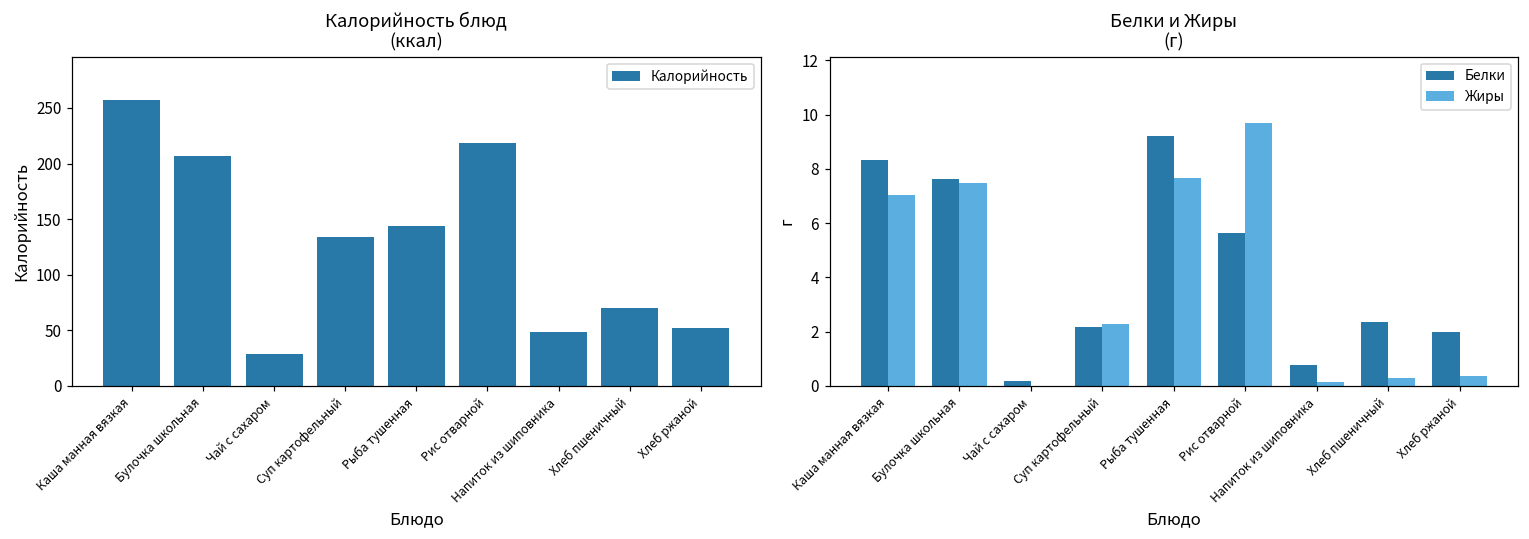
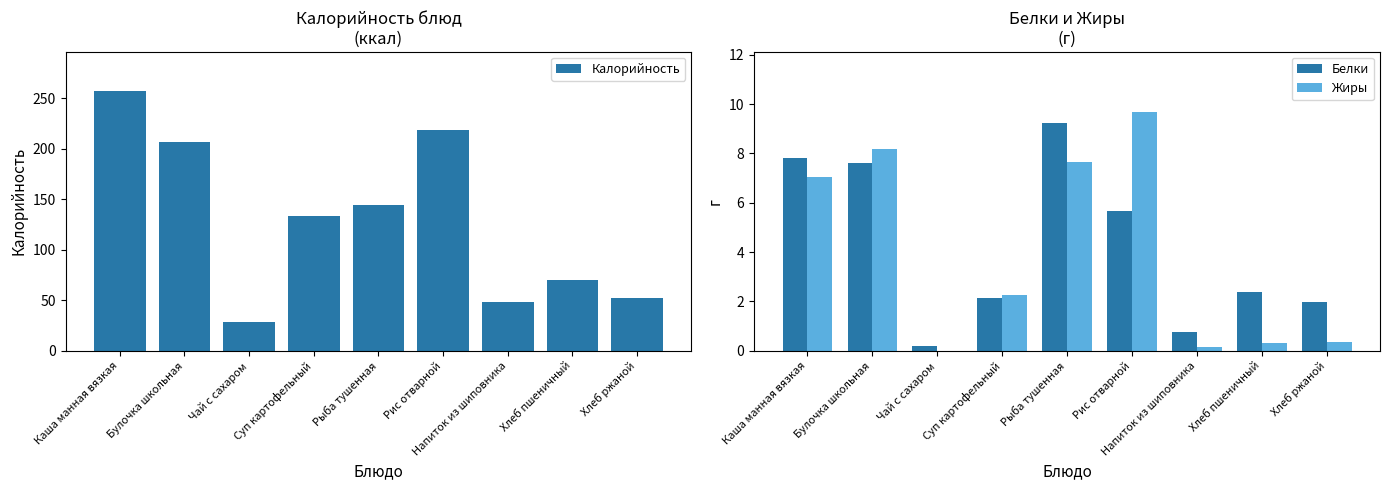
  {
    "Калорийность блюд (ккал)": {
      "Каша манная вязкая": 257,
      "Булочка школьная": 206,
      "Чай с сахаром": 28,
      "Суп картофельный": 134,
      "Рыба тушенная": 144,
      "Рис отварной": 218,
      "Напиток из шиповника": 48,
      "Хлеб пшеничный": 71,
      "Хлеб ржаной": 52
    },
    "Белки и Жиры (г)": {
      "Белки": {
-       "Каша манная вязкая": 8.3,
+       "Каша манная вязкая": 7.8,
        "Булочка школьная": 7.6,
        "Чай с сахаром": 0.2,
        "Суп картофельный": 2.2,
        "Рыба тушенная": 9.2,
        "Рис отварной": 5.7,
        "Напиток из шиповника": 0.8,
        "Хлеб пшеничный": 2.4,
        "Хлеб ржаной": 2.0
      },
      "Жиры": {
        "Каша манная вязкая": 7.0,
-       "Булочка школьная": 7.5,
+       "Булочка школьная": 8.2,
        "Чай с сахаром": 0.0,
        "Суп картофельный": 2.3,
        "Рыба тушенная": 7.7,
        "Рис отварной": 9.7,
        "Напиток из шиповника": 0.1,
        "Хлеб пшеничный": 0.3,
        "Хлеб ржаной": 0.4
      }
    }
  }
